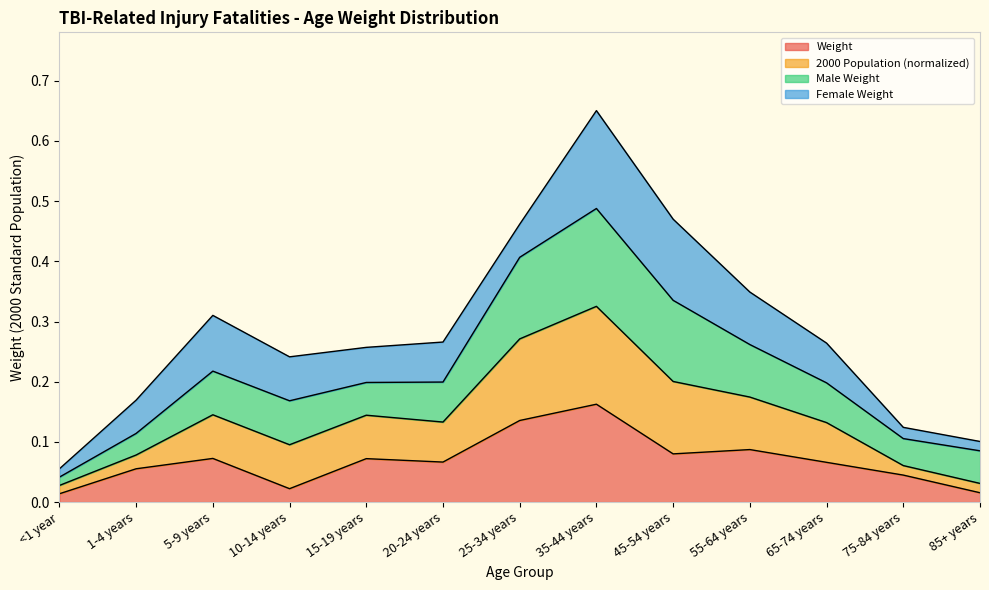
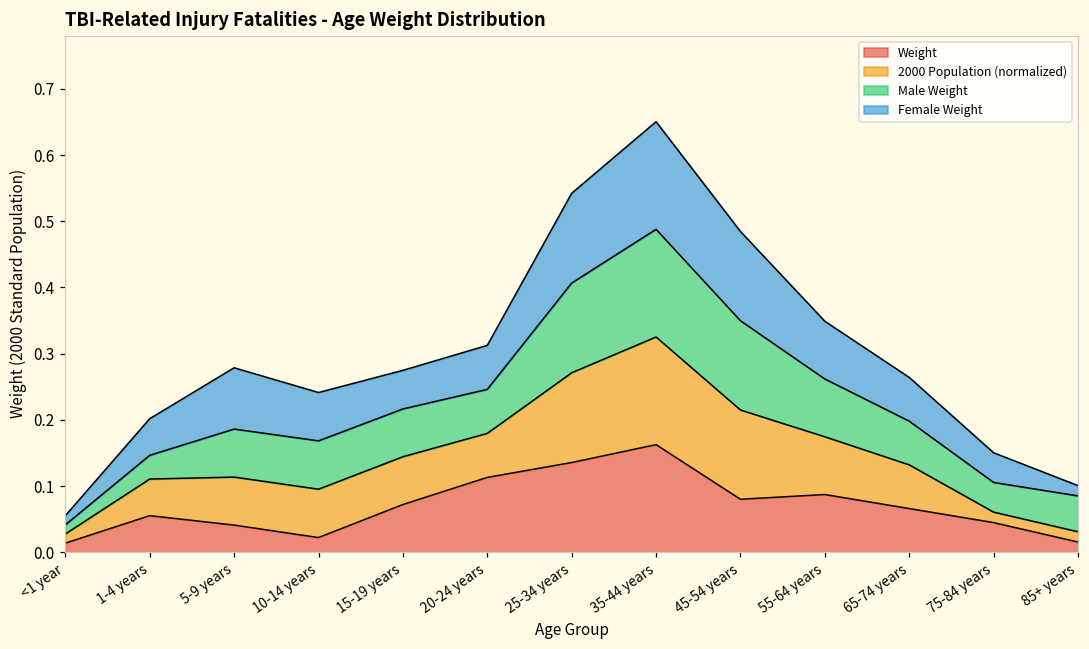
  {
    "Weight": {
      "<1 year": 0.01,
      "1-4 years": 0.06,
-     "5-9 years": 0.07,
+     "5-9 years": 0.04,
      "10-14 years": 0.02,
      "15-19 years": 0.07,
-     "20-24 years": 0.07,
+     "20-24 years": 0.11,
      "25-34 years": 0.14,
      "35-44 years": 0.16,
      "45-54 years": 0.08,
      "55-64 years": 0.09,
      "65-74 years": 0.07,
      "75-84 years": 0.04,
      "85+ years": 0.02
    },
    "2000 Population (normalized)": {
      "<1 year": 0.01,
-     "1-4 years": 0.02,
+     "1-4 years": 0.06,
      "5-9 years": 0.07,
      "10-14 years": 0.07,
      "15-19 years": 0.07,
      "20-24 years": 0.07,
      "25-34 years": 0.14,
      "35-44 years": 0.16,
-     "45-54 years": 0.12,
+     "45-54 years": 0.13,
      "55-64 years": 0.09,
      "65-74 years": 0.07,
      "75-84 years": 0.02,
      "85+ years": 0.02
    },
    "Male Weight": {
      "<1 year": 0.01,
      "1-4 years": 0.04,
      "5-9 years": 0.07,
      "10-14 years": 0.07,
-     "15-19 years": 0.05,
+     "15-19 years": 0.07,
      "20-24 years": 0.07,
      "25-34 years": 0.14,
      "35-44 years": 0.16,
      "45-54 years": 0.13,
      "55-64 years": 0.09,
      "65-74 years": 0.07,
      "75-84 years": 0.04,
      "85+ years": 0.05
    },
    "Female Weight": {
      "<1 year": 0.01,
      "1-4 years": 0.06,
      "5-9 years": 0.09,
      "10-14 years": 0.07,
      "15-19 years": 0.06,
      "20-24 years": 0.07,
-     "25-34 years": 0.06,
+     "25-34 years": 0.14,
      "35-44 years": 0.16,
      "45-54 years": 0.13,
      "55-64 years": 0.09,
      "65-74 years": 0.07,
-     "75-84 years": 0.02,
+     "75-84 years": 0.04,
      "85+ years": 0.02
    }
  }
